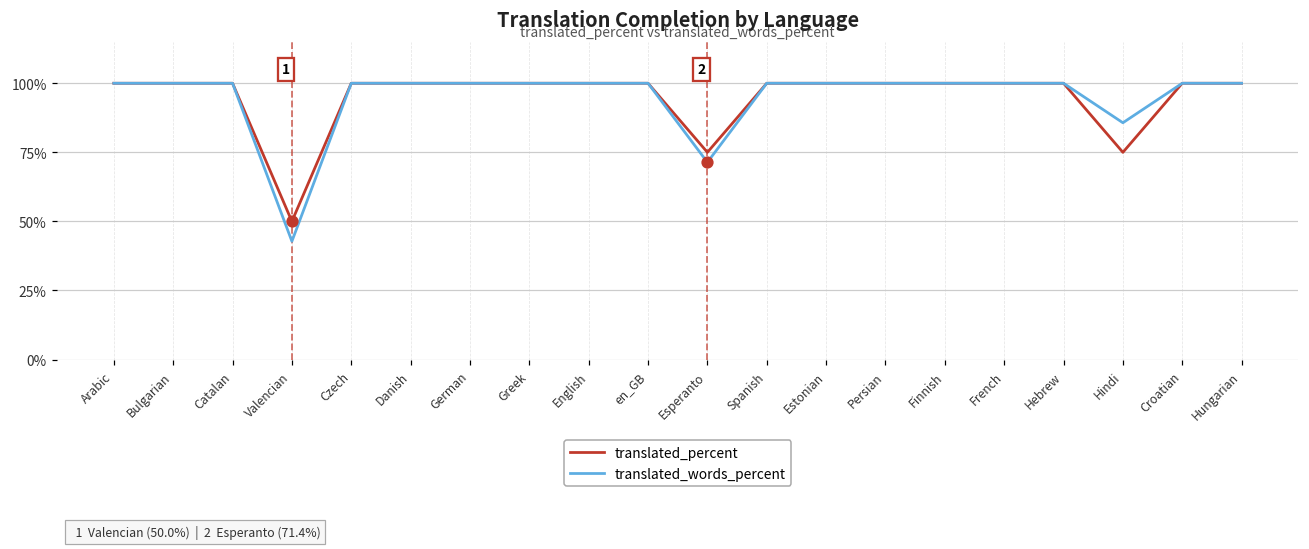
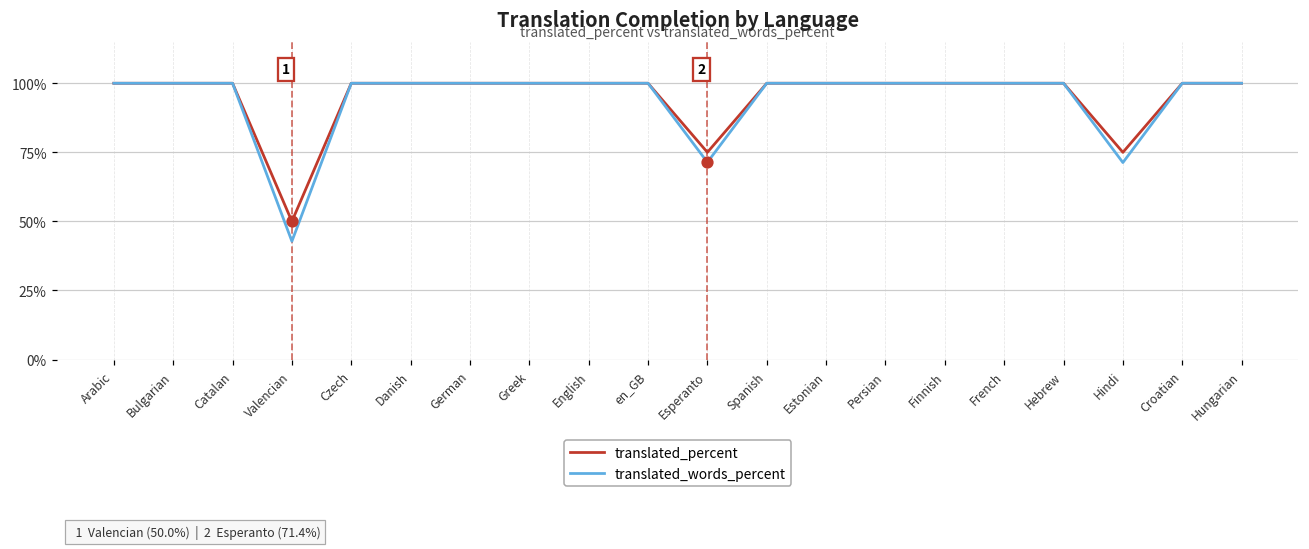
  {
    "translated_words_percent": {
      "Valencian": "43%",
-     "Hindi": "86%"
+     "Hindi": "71%"
    }
  }
